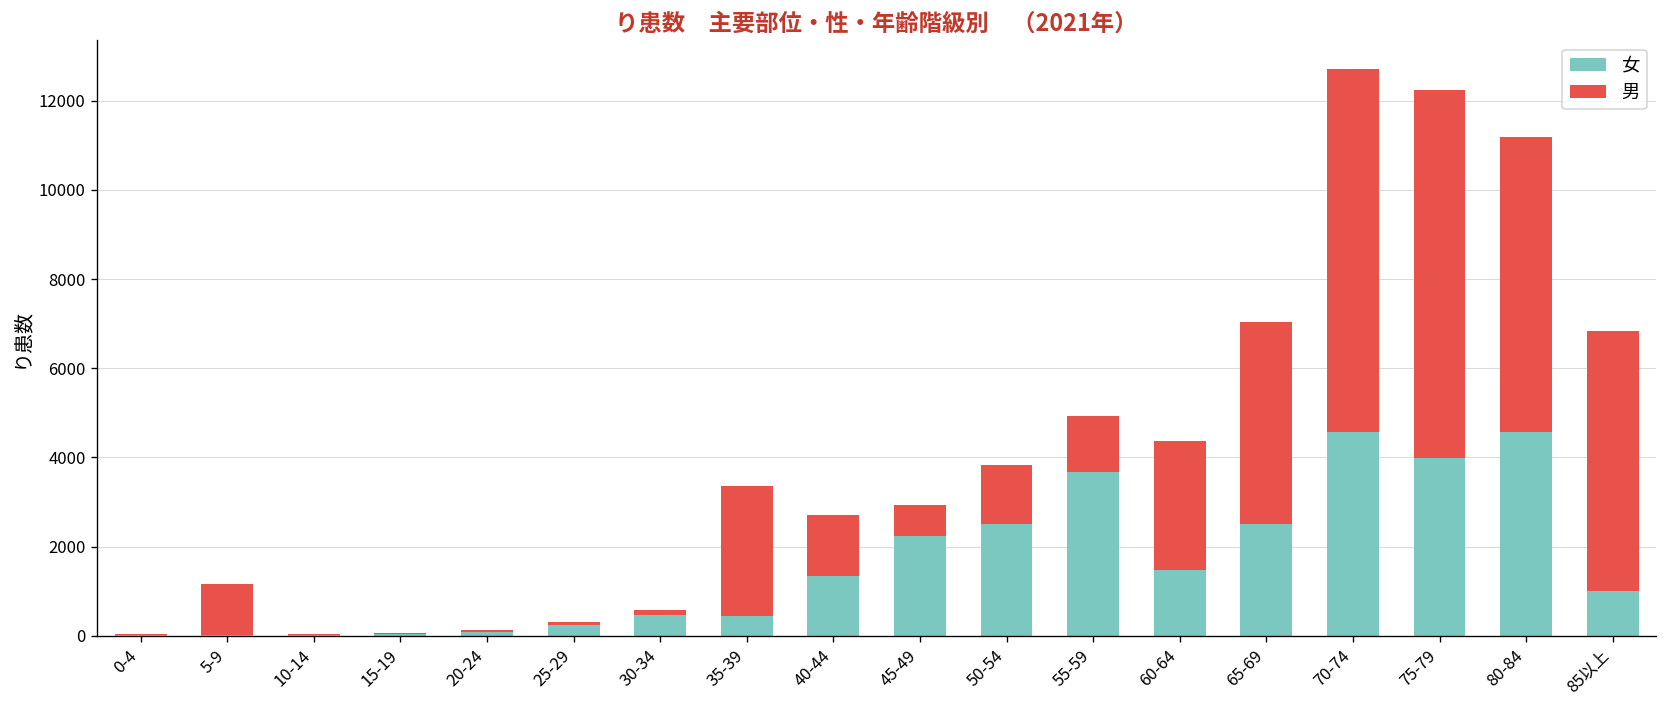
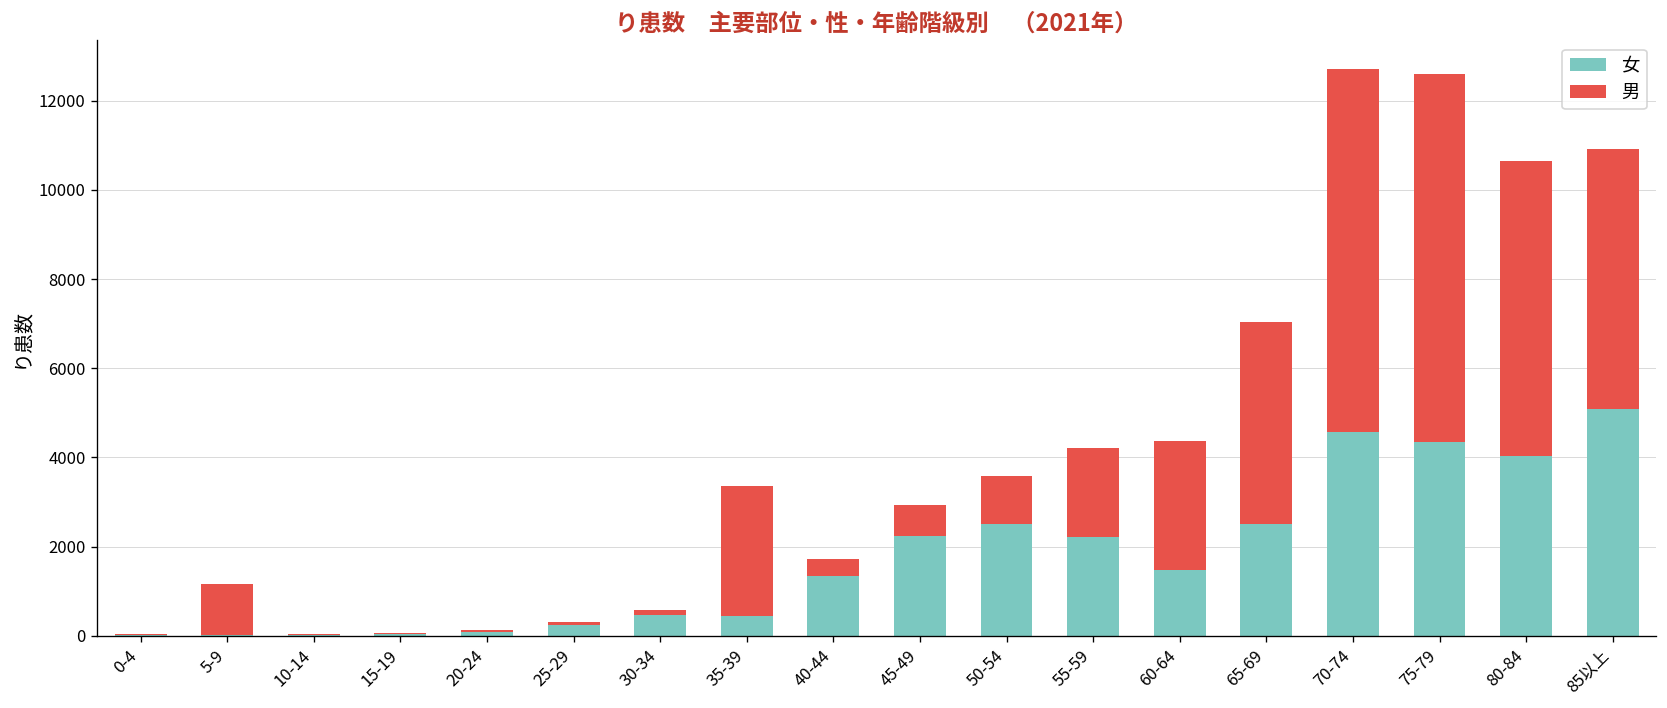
  {
    "女": {
      "20-24": 100,
      "25-29": 200,
      "30-34": 500,
      "35-39": 500,
      "40-44": 1300,
      "45-49": 2200,
      "50-54": 2500,
-     "55-59": 3700,
+     "55-59": 2200,
      "60-64": 1500,
      "65-69": 2500,
      "70-74": 4600,
-     "75-79": 4000,
-     "80-84": 4600,
-     "85以上": 1000
+     "75-79": 4300,
+     "80-84": 4000,
+     "85以上": 5100
    },
    "男": {
      "5-9": 1100,
      "25-29": 100,
      "30-34": 100,
      "35-39": 2900,
-     "40-44": 1400,
+     "40-44": 400,
      "45-49": 700,
-     "50-54": 1300,
-     "55-59": 1300,
+     "50-54": 1100,
+     "55-59": 2000,
      "60-64": 2900,
      "65-69": 4500,
      "70-74": 8200,
      "75-79": 8200,
      "80-84": 6600,
      "85以上": 5800
    }
  }
